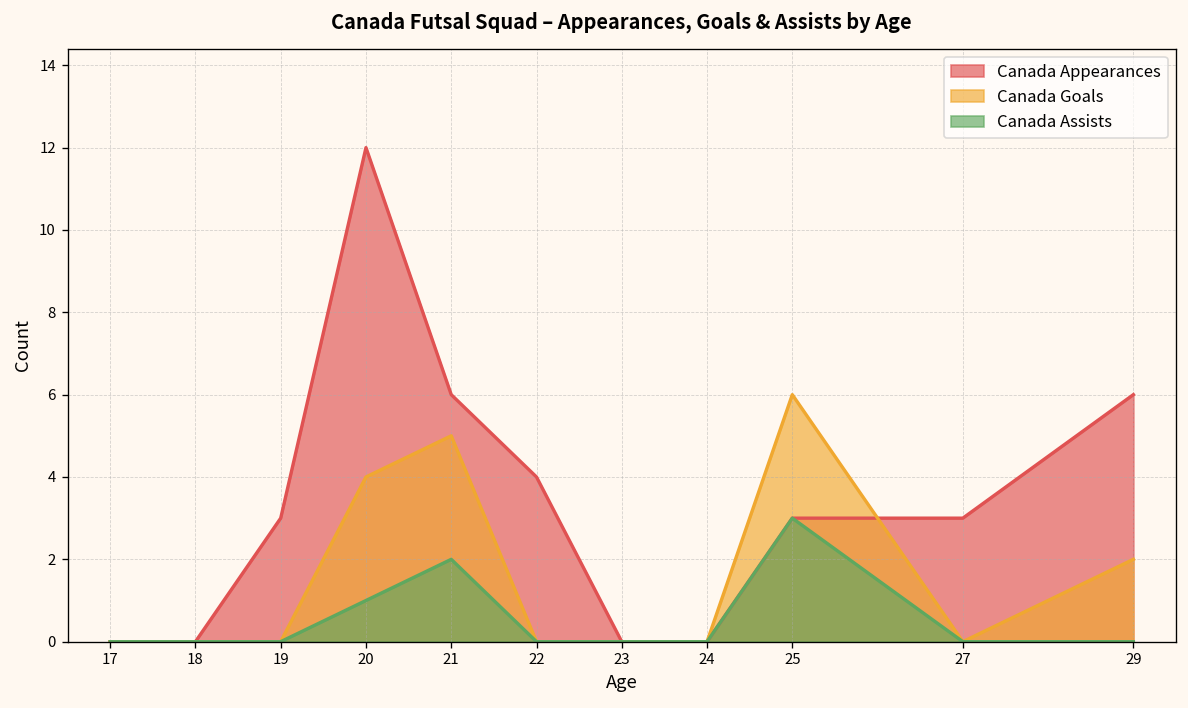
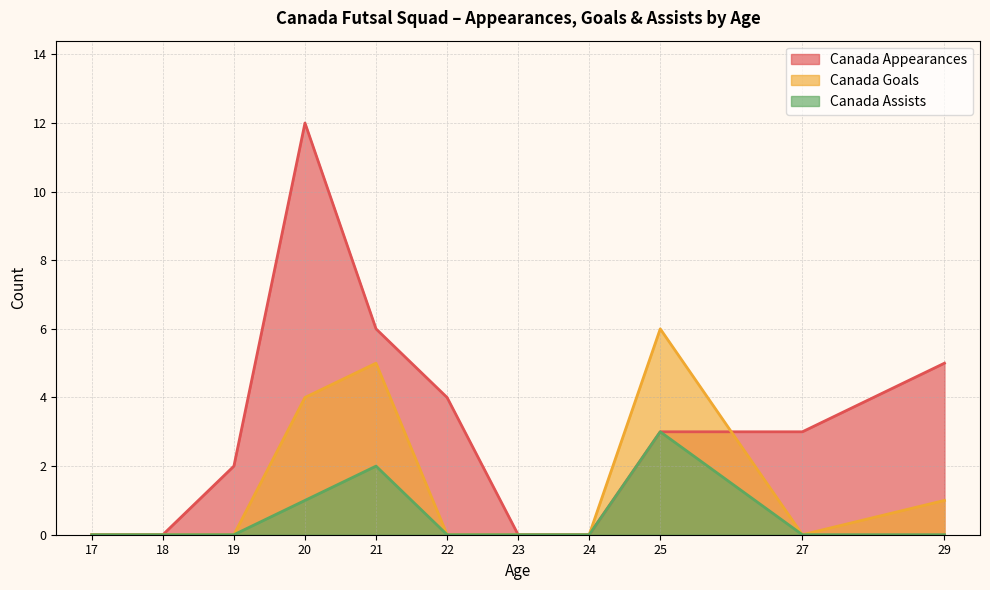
  {
    "Canada Appearances": {
-     "19": 3,
+     "19": 2,
      "20": 12,
      "21": 6,
      "22": 4,
      "27": 3,
-     "29": 6
+     "29": 5
    },
    "Canada Goals": {
      "20": 4,
      "21": 5,
      "25": 6,
-     "29": 2
+     "29": 1
    },
    "Canada Assists": {
      "20": 1,
      "21": 2,
      "29": 0
    }
  }
